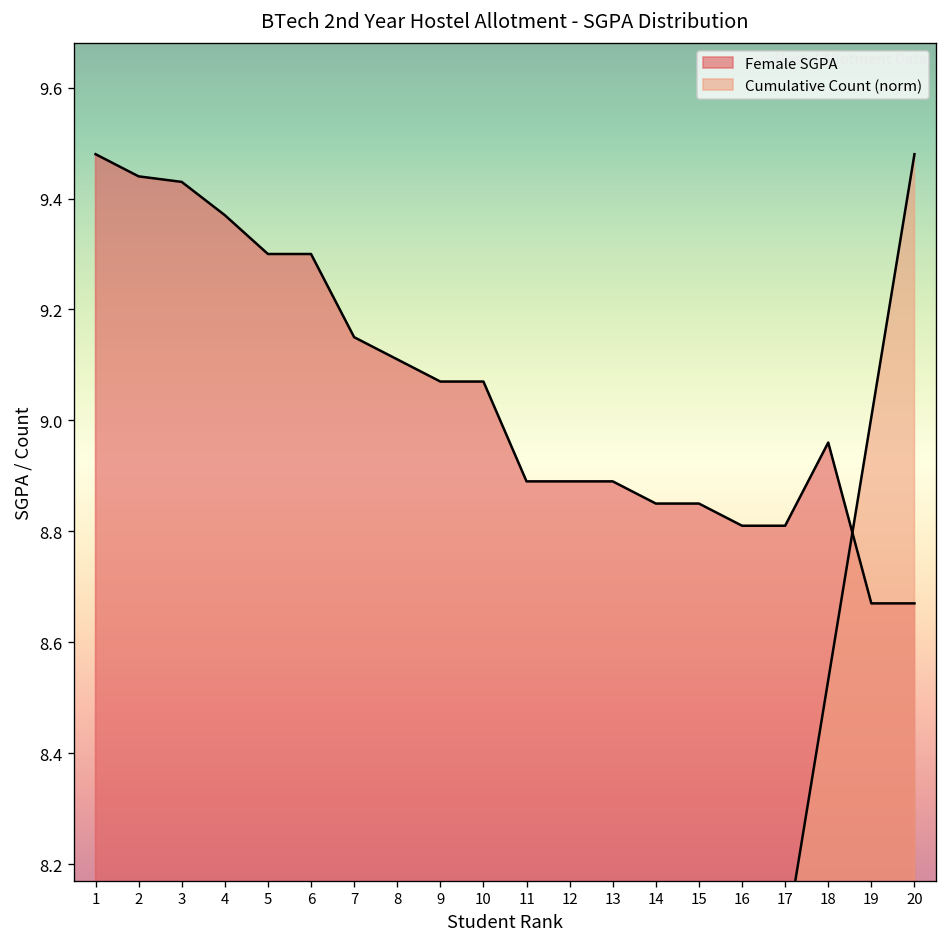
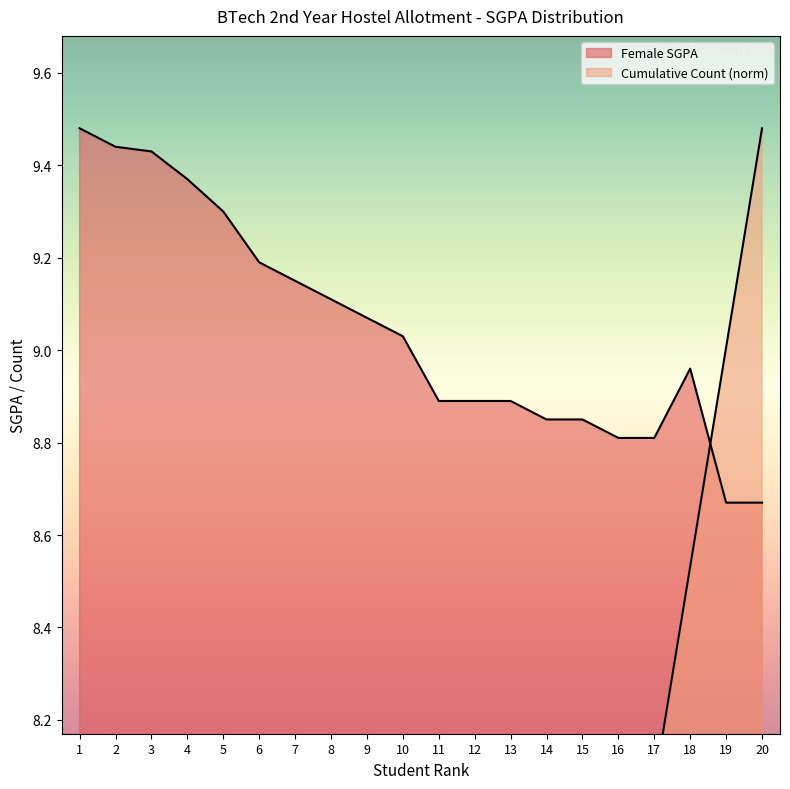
  {
    "Female SGPA": {
      "1": 9.48,
      "2": 9.44,
      "3": 9.43,
      "4": 9.37,
      "5": 9.30,
-     "6": 9.30,
+     "6": 9.19,
      "7": 9.15,
      "8": 9.11,
      "9": 9.07,
-     "10": 9.07,
+     "10": 9.03,
      "11": 8.89,
      "12": 8.89,
      "13": 8.89,
      "14": 8.85,
      "15": 8.85,
      "16": 8.81,
      "17": 8.81,
      "18": 8.96,
      "19": 8.67,
      "20": 8.67
    },
    "Cumulative Count (norm)": {
      "18": 8.53,
      "19": 9.01,
      "20": 9.48
    }
  }
